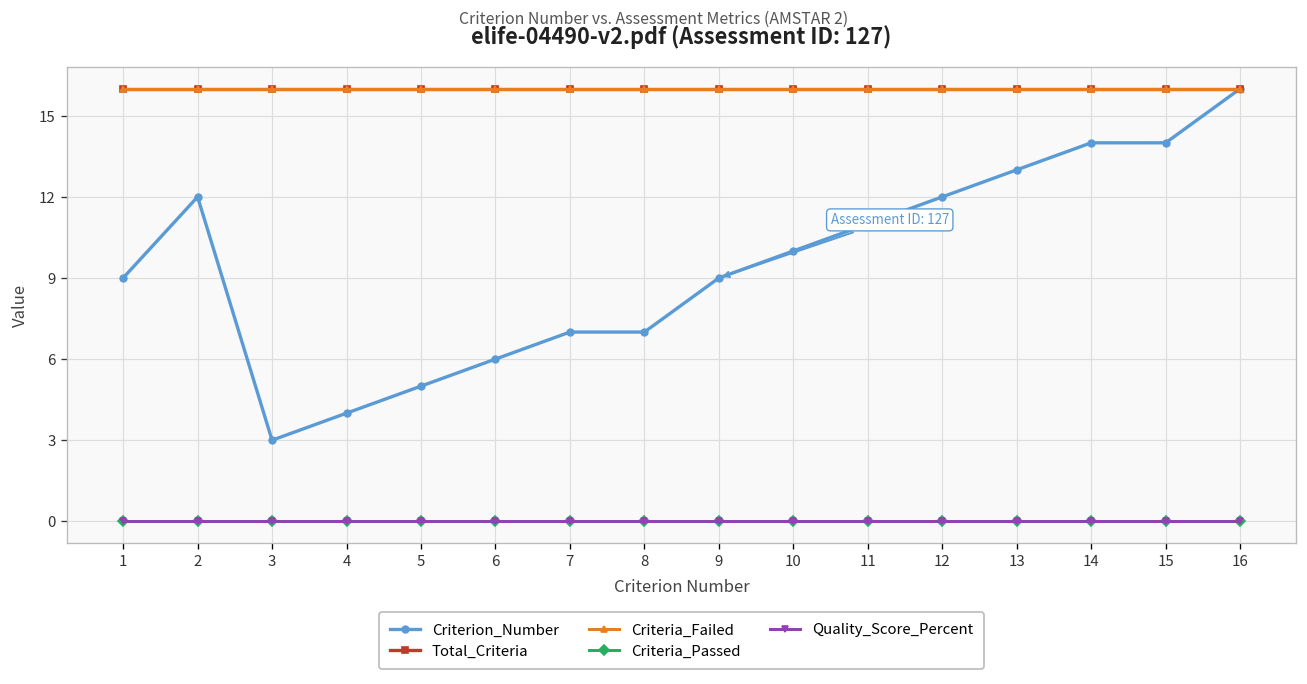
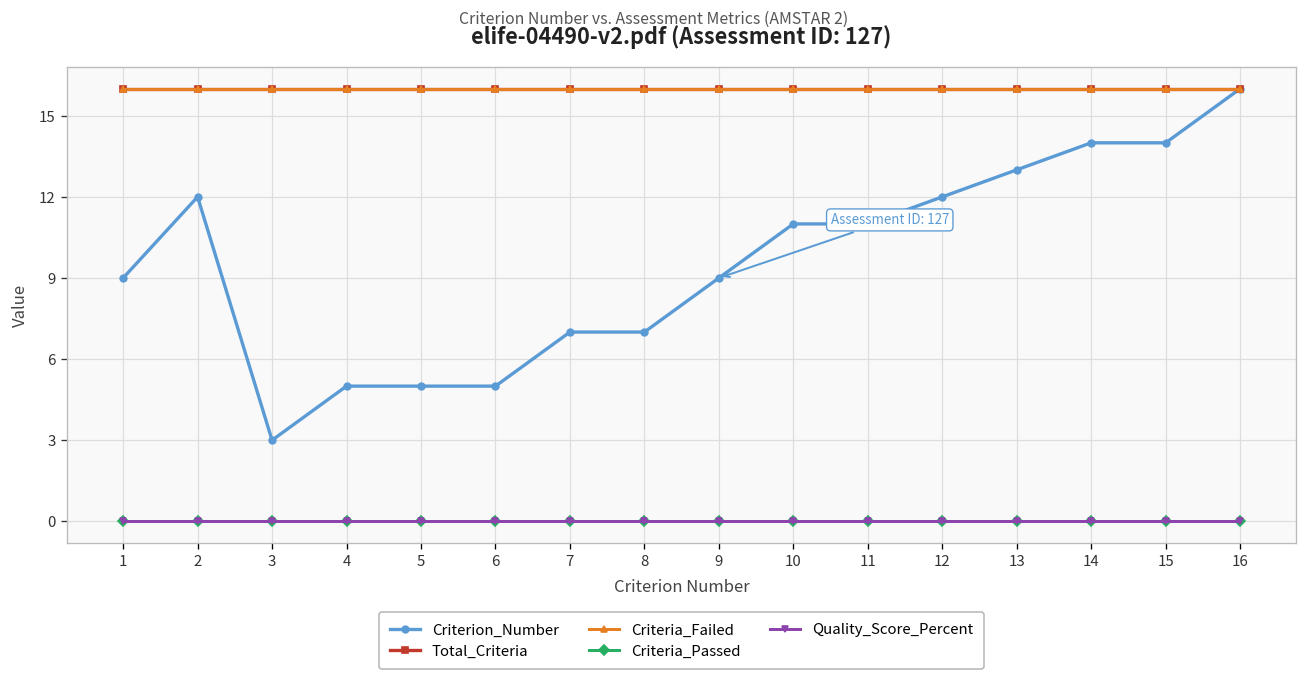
  {
    "Criterion_Number": {
      "1": 9,
      "2": 12,
      "3": 3,
-     "4": 4,
+     "4": 5,
      "5": 5,
-     "6": 6,
+     "6": 5,
      "7": 7,
      "8": 7,
      "9": 9,
-     "10": 10,
+     "10": 11,
      "12": 12,
      "13": 13,
      "14": 14,
      "15": 14
    },
    "Criteria_Failed": {
      "1": 16,
      "2": 16,
      "3": 16,
      "4": 16,
      "5": 16,
      "6": 16,
      "7": 16,
      "8": 16,
      "9": 16,
      "10": 16,
      "11": 16,
      "12": 16,
      "13": 16,
      "14": 16,
      "15": 16
    },
    "Quality_Score_Percent": {
      "1": 0,
      "2": 0,
      "3": 0,
      "4": 0,
      "5": 0,
      "6": 0,
      "7": 0,
      "8": 0,
      "9": 0,
      "10": 0,
      "11": 0,
      "12": 0,
      "13": 0,
      "14": 0,
      "15": 0,
      "16": 0
    }
  }
